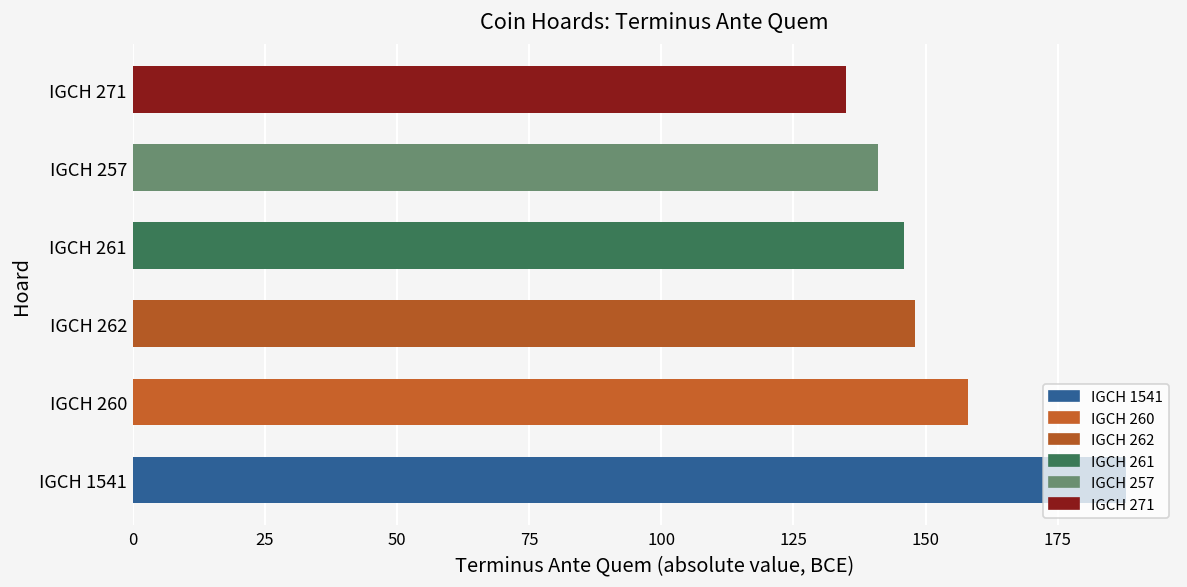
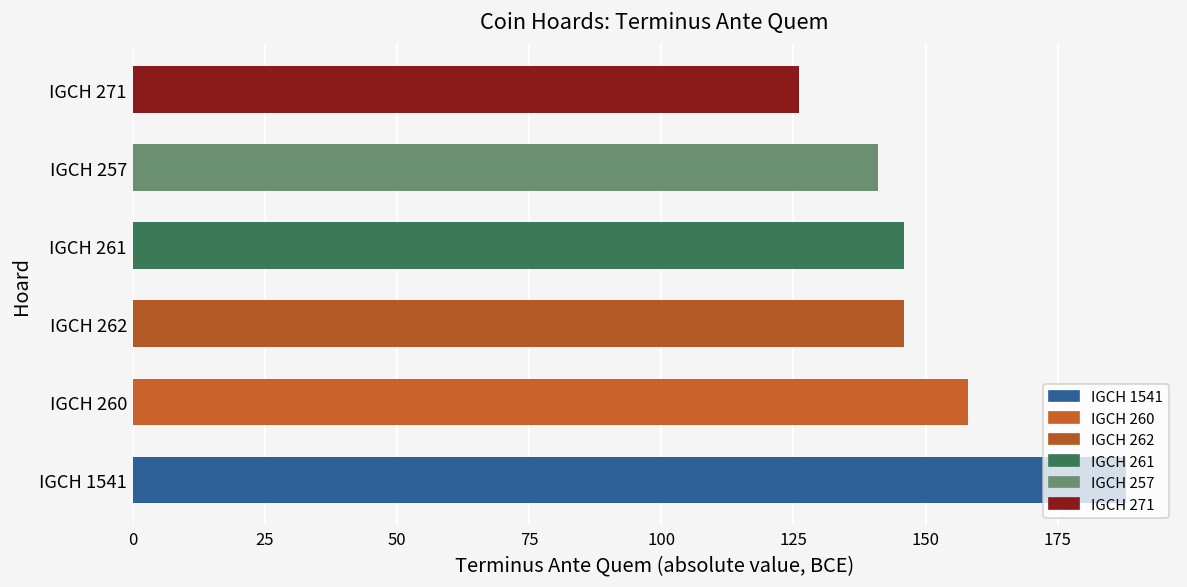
  {
-   "IGCH 271": 135,
+   "IGCH 271": 126,
    "IGCH 257": 141,
    "IGCH 261": 146,
-   "IGCH 262": 148,
+   "IGCH 262": 146,
    "IGCH 260": 158
  }
